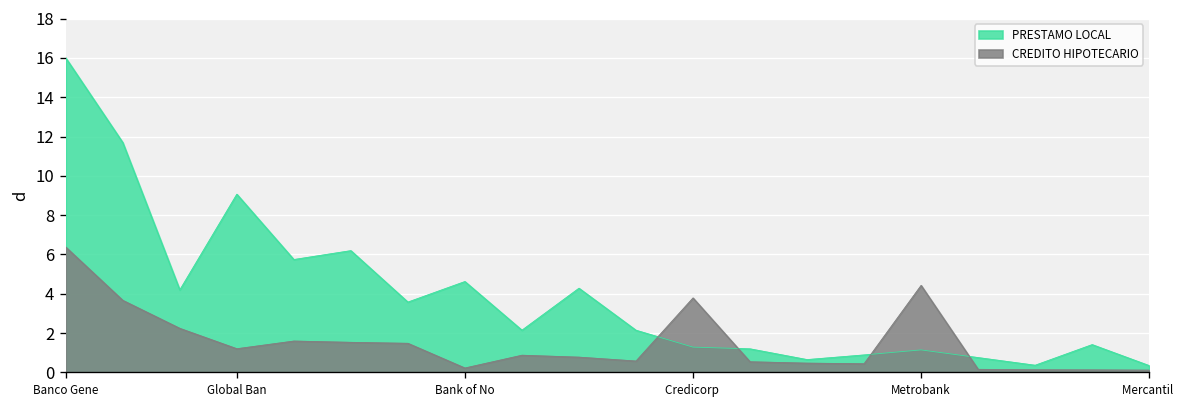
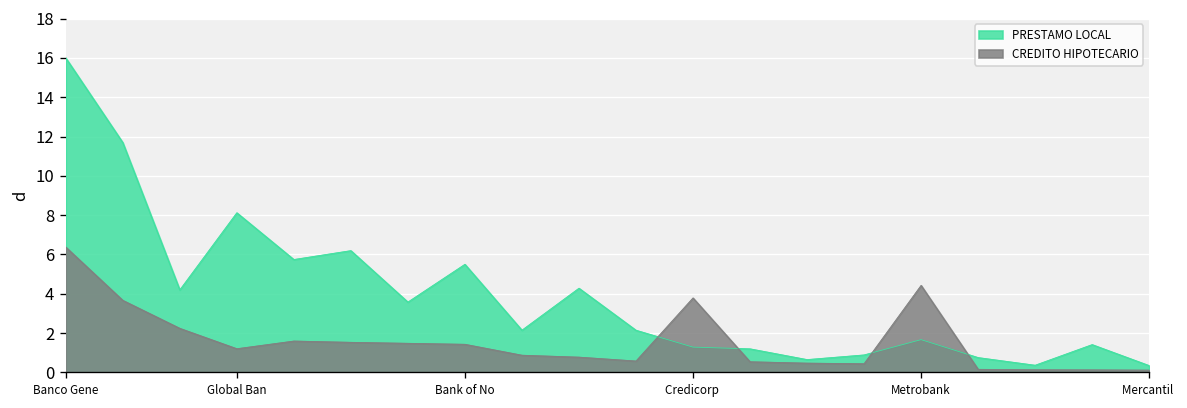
  {
    "PRESTAMO LOCAL": {
      "Banco Gene": 16.0,
-     "Global Ban": 9.1,
-     "Bank of No": 4.6,
+     "Global Ban": 8.1,
+     "Bank of No": 5.5,
      "Credicorp": 1.3,
-     "Metrobank": 1.1,
+     "Metrobank": 1.7,
      "Mercantil": 0.3
    },
    "CREDITO HIPOTECARIO": {
      "Banco Gene": 6.4,
      "Global Ban": 1.2,
-     "Bank of No": 0.2,
+     "Bank of No": 1.4,
      "Credicorp": 3.8,
      "Metrobank": 4.4,
      "Mercantil": 0.1
    }
  }
